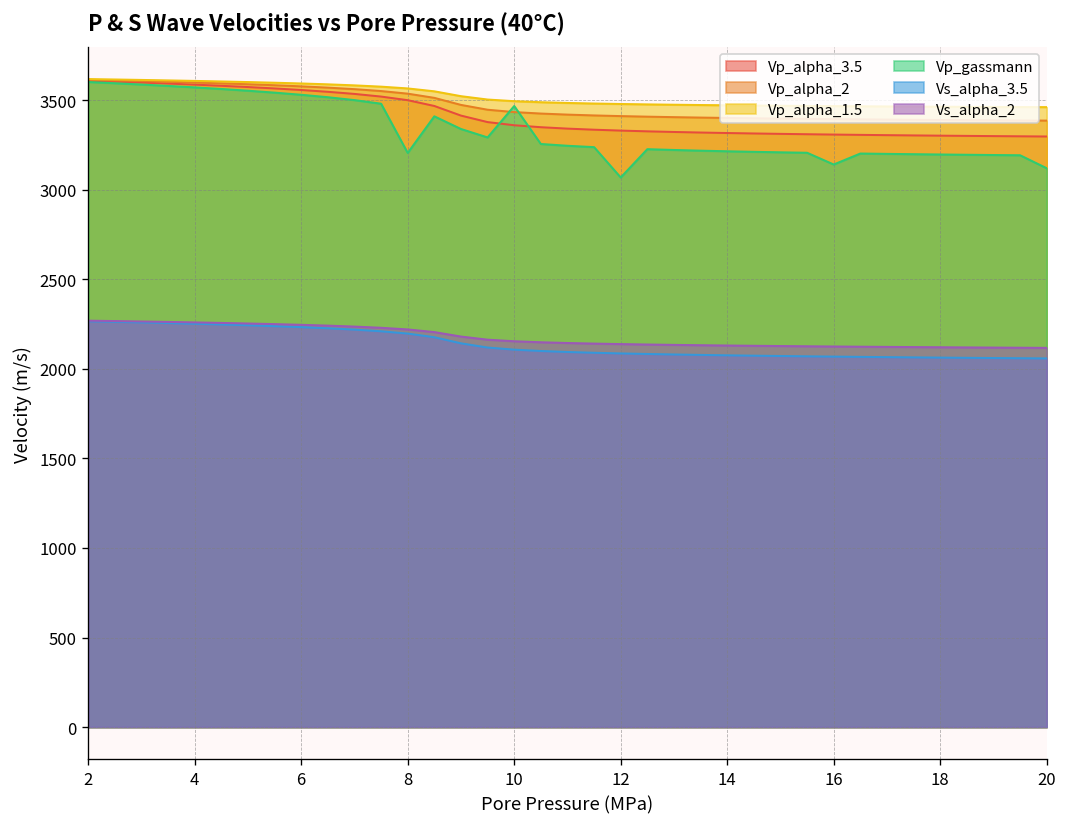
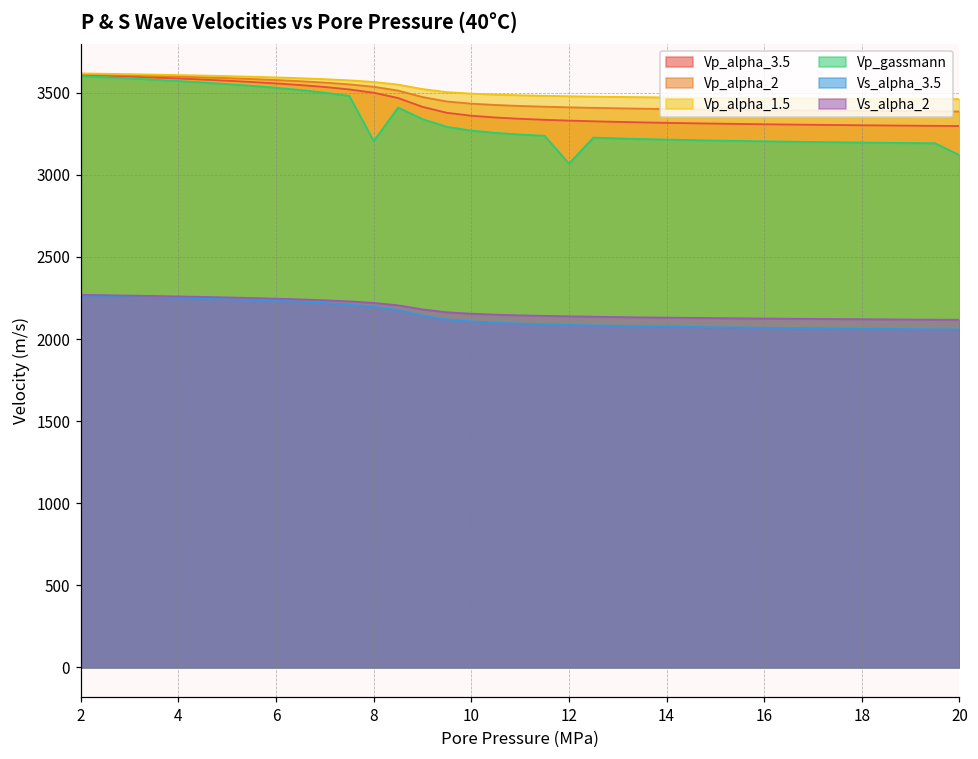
  {
    "Vp_gassmann": {
      "6": 3530,
      "8": 3210,
-     "10": 3470,
+     "10": 3270,
      "12": 3070,
      "14": 3220,
-     "16": 3140,
+     "16": 3200,
      "18": 3200,
      "20": 3120
    },
    "Vs_alpha_3.5": {
      "8": 2200,
      "10": 2110,
      "12": 2090,
      "14": 2080,
      "16": 2070,
      "18": 2060,
      "20": 2060
    },
    "Vs_alpha_2": {
      "8": 2220,
      "10": 2150,
      "12": 2140,
      "14": 2130,
      "16": 2130,
      "18": 2120,
      "20": 2120
    }
  }
